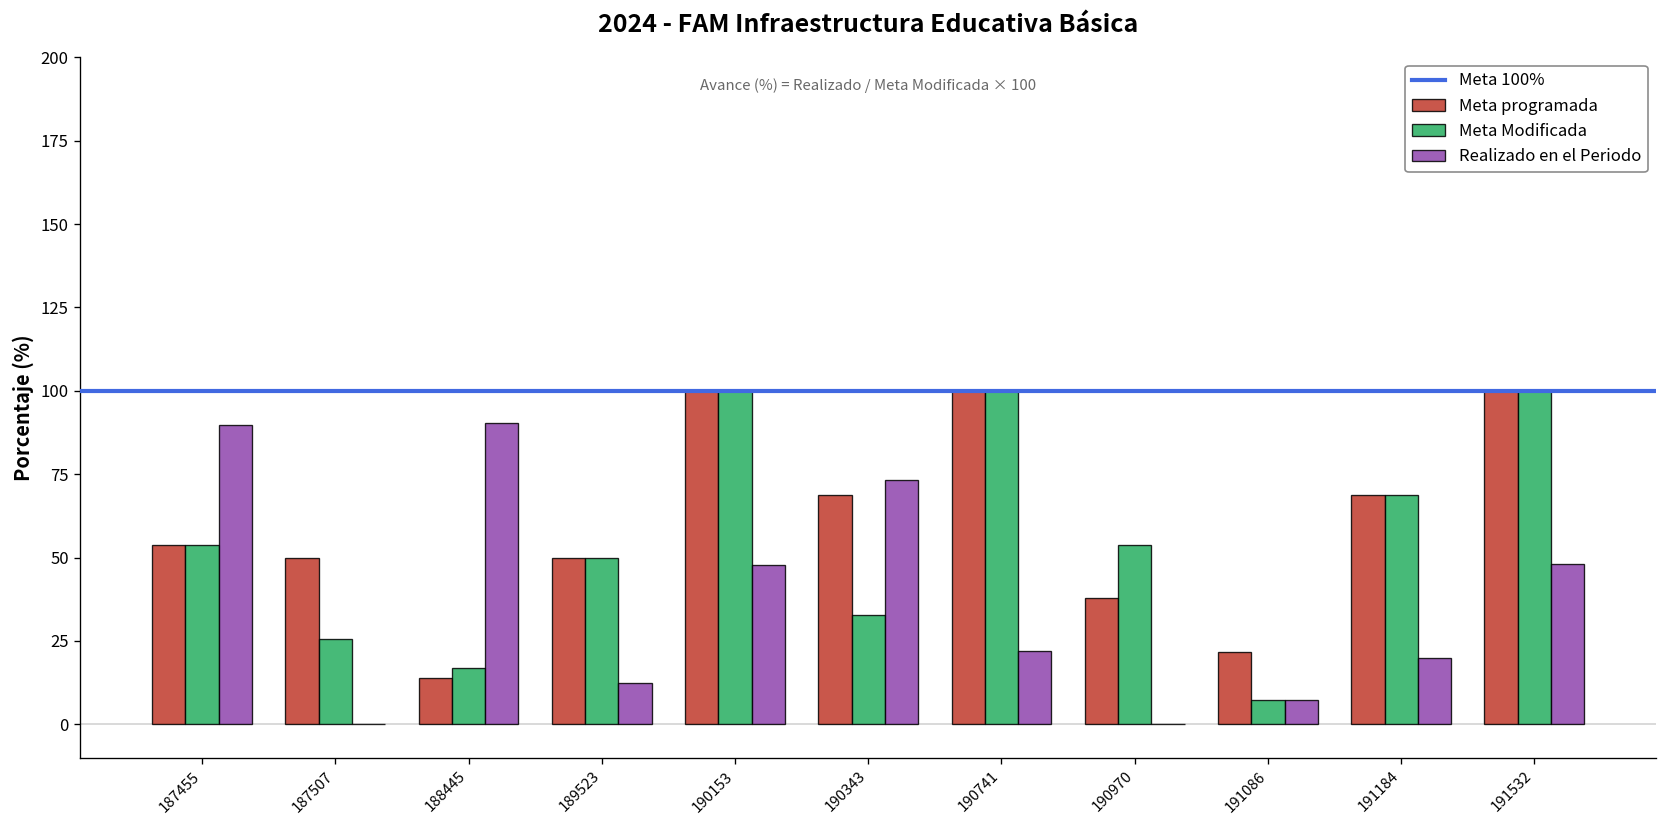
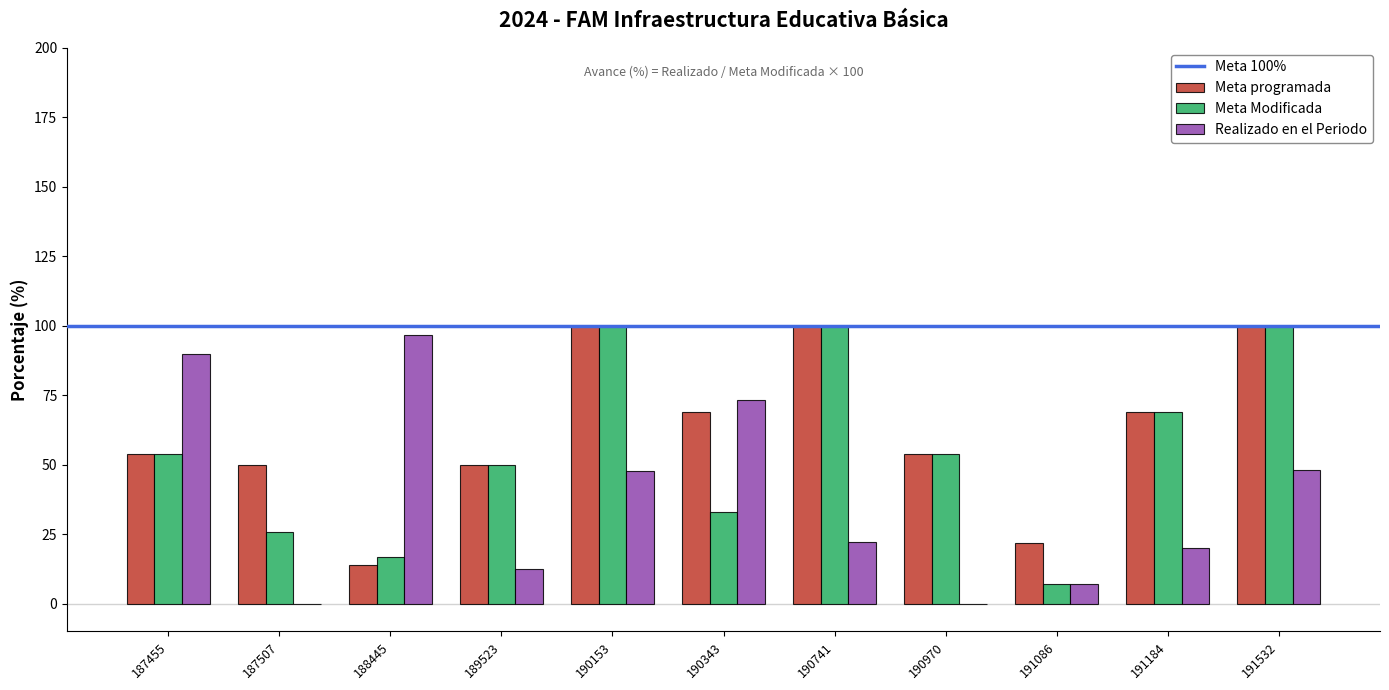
  {
    "Meta programada": {
      "187455": 54,
      "187507": 50,
      "188445": 14,
      "189523": 50,
      "190153": 100,
      "190343": 69,
      "190741": 100,
-     "190970": 38,
+     "190970": 54,
      "191086": 22,
      "191184": 69,
      "191532": 100
    },
    "Meta Modificada": {
      "187455": 54,
      "187507": 26,
      "188445": 17,
      "189523": 50,
      "190153": 100,
      "190343": 33,
      "190741": 100,
      "190970": 54,
      "191086": 7,
      "191184": 69,
      "191532": 100
    },
    "Realizado en el Periodo": {
      "187455": 90,
      "187507": 0,
-     "188445": 90,
+     "188445": 97,
      "189523": 13,
      "190153": 48,
      "190343": 73,
      "190741": 22,
      "190970": 0,
      "191086": 7,
      "191184": 20,
      "191532": 48
    }
  }
